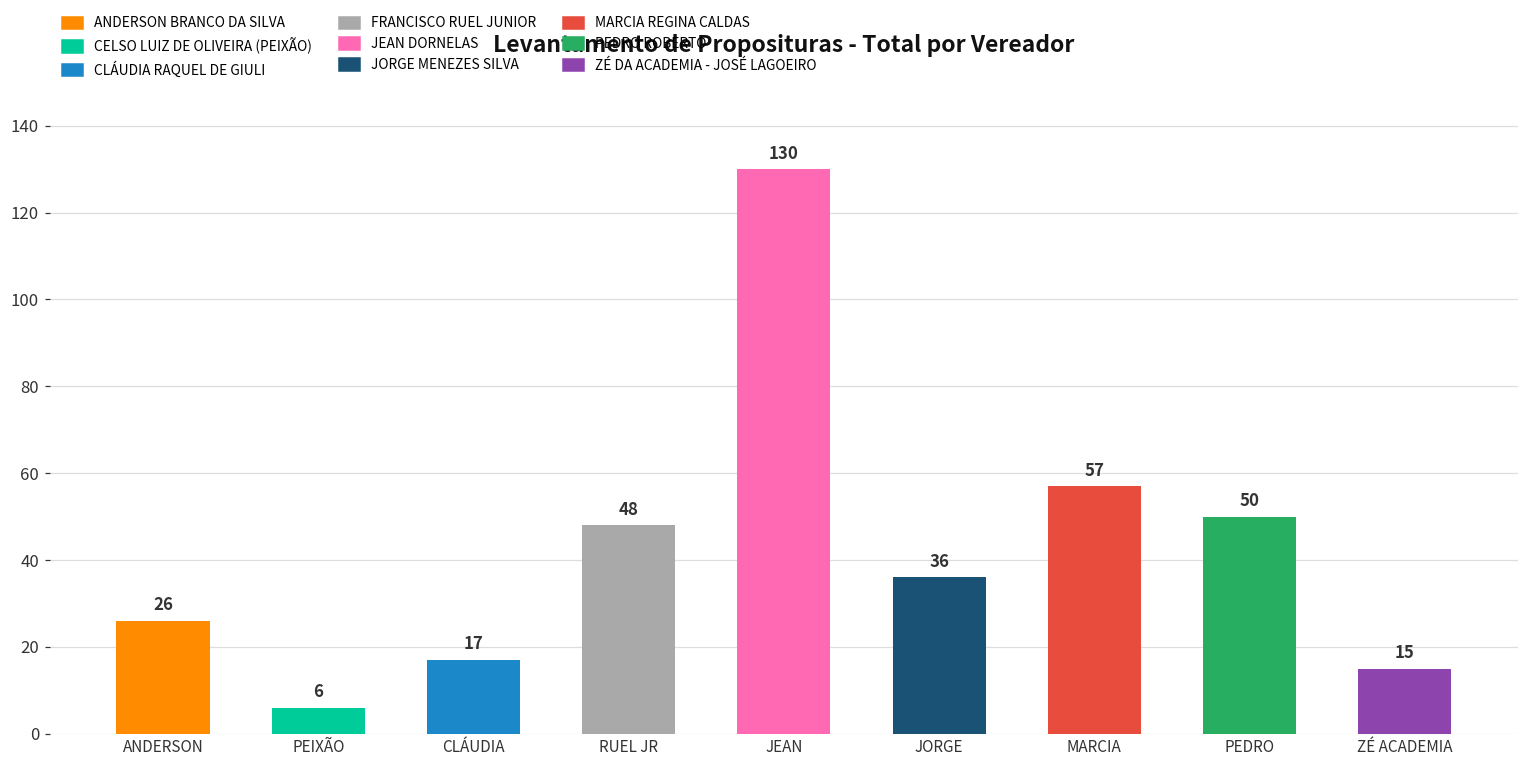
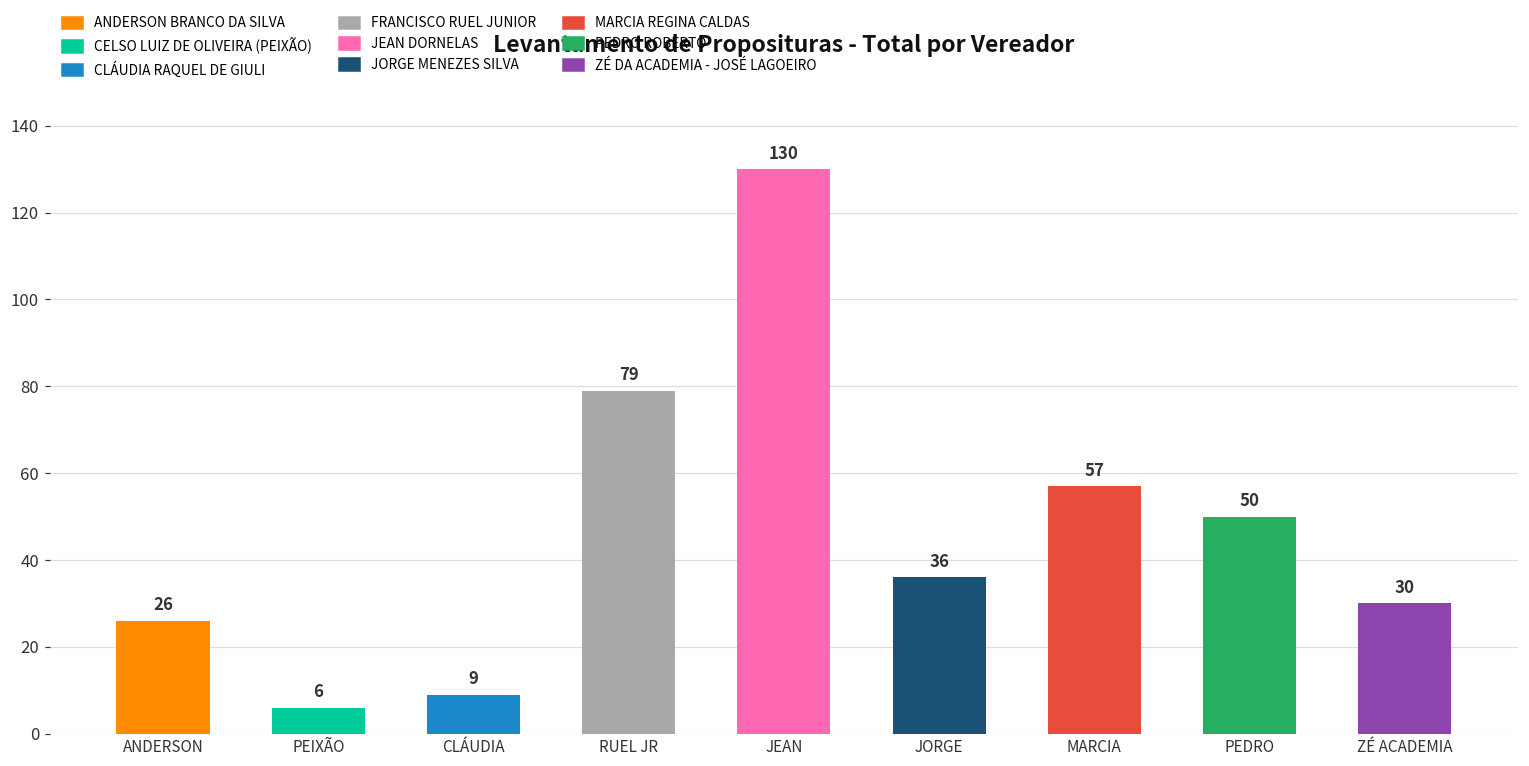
  {
    "ANDERSON": 26,
    "PEIXÃO": 6,
-   "CLÁUDIA": 17,
-   "RUEL JR": 48,
+   "CLÁUDIA": 9,
+   "RUEL JR": 79,
    "JEAN": 130,
    "JORGE": 36,
    "MARCIA": 57,
    "PEDRO": 50,
-   "ZÉ ACADEMIA": 15
+   "ZÉ ACADEMIA": 30
  }
